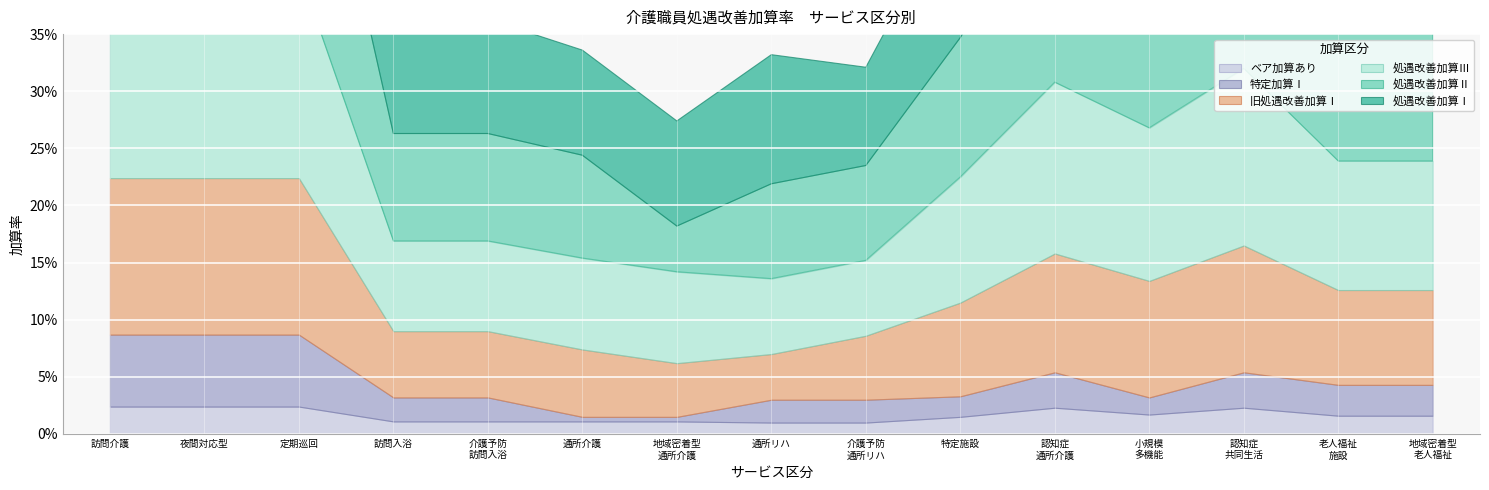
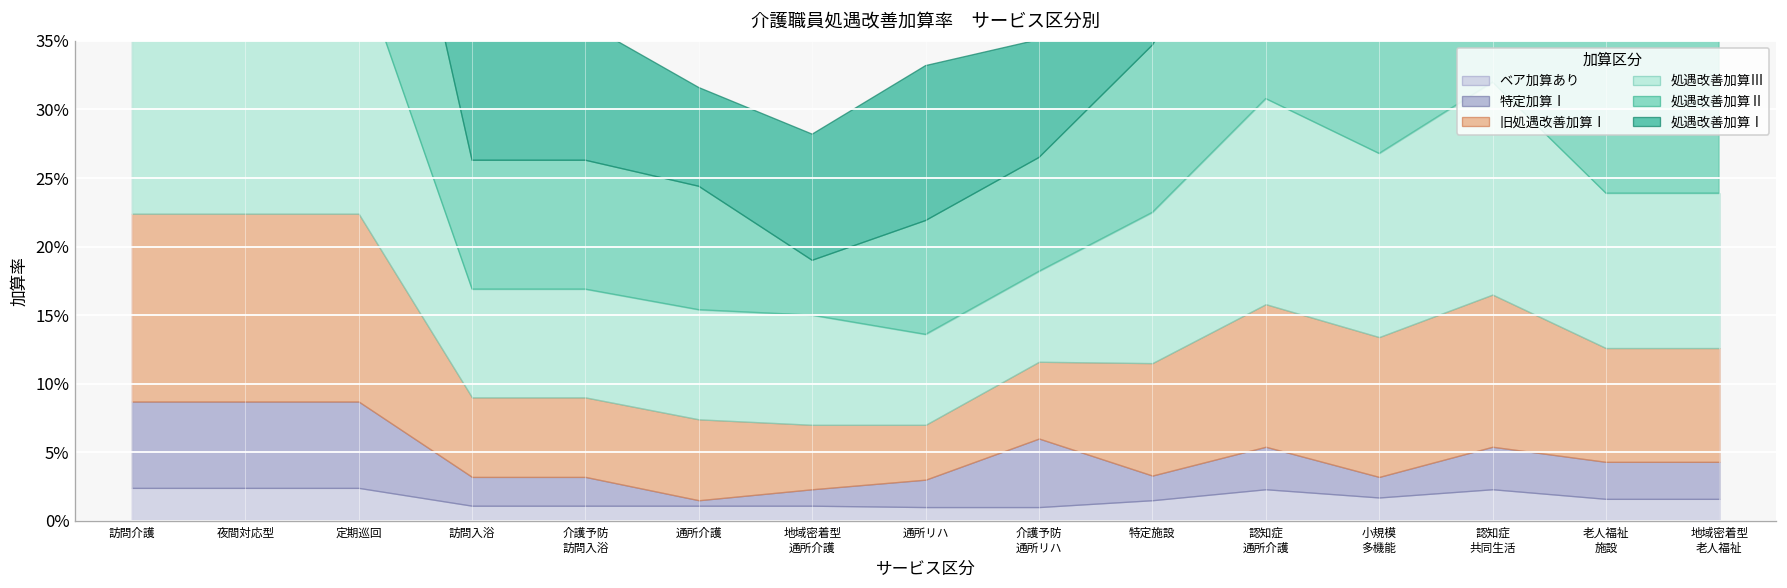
  {
    "特定加算Ⅰ": {
      "訪問介護": "6.3%",
      "夜間対応型": "6.3%",
      "定期巡回": "6.3%",
      "訪問入浴": "2.1%",
      "介護予防 訪問入浴": "2.1%",
      "通所介護": "0.4%",
-     "地域密着型 通所介護": "0.4%",
+     "地域密着型 通所介護": "1.2%",
      "通所リハ": "2.0%",
-     "介護予防 通所リハ": "2.0%",
+     "介護予防 通所リハ": "5.0%",
      "特定施設": "1.8%",
      "認知症 通所介護": "3.1%",
      "小規模 多機能": "1.5%",
      "認知症 共同生活": "3.1%",
      "老人福祉 施設": "2.7%",
      "地域密着型 老人福祉": "2.7%"
    },
    "旧処遇改善加算Ⅰ": {
      "訪問介護": "13.7%",
      "夜間対応型": "13.7%",
      "定期巡回": "13.7%",
      "訪問入浴": "5.8%",
      "介護予防 訪問入浴": "5.8%",
      "通所介護": "5.9%",
      "地域密着型 通所介護": "4.7%",
      "通所リハ": "4.0%",
      "介護予防 通所リハ": "5.6%",
      "特定施設": "8.2%",
      "認知症 通所介護": "10.4%",
      "小規模 多機能": "10.2%",
      "認知症 共同生活": "11.1%",
      "老人福祉 施設": "8.3%",
      "地域密着型 老人福祉": "8.3%"
    },
    "処遇改善加算Ⅱ": {
      "訪問入浴": "9.4%",
      "介護予防 訪問入浴": "9.4%",
      "通所介護": "9.0%",
      "地域密着型 通所介護": "4.0%",
      "通所リハ": "8.3%",
      "介護予防 通所リハ": "8.3%",
      "特定施設": "12.2%"
    },
    "処遇改善加算Ⅰ": {
-     "通所介護": "9.2%",
+     "通所介護": "7.2%",
      "地域密着型 通所介護": "9.2%",
      "通所リハ": "11.3%",
      "介護予防 通所リハ": "8.6%"
    }
  }
